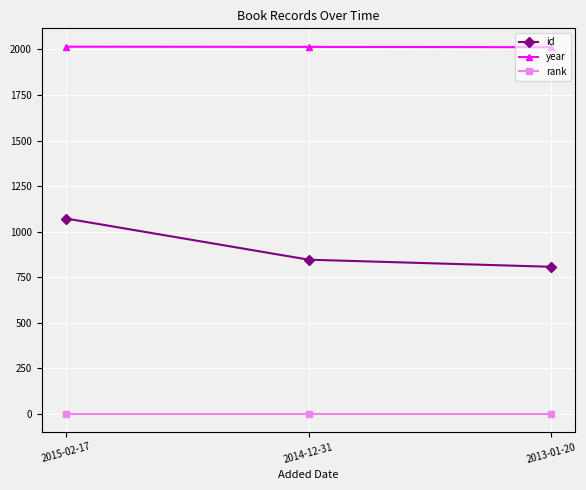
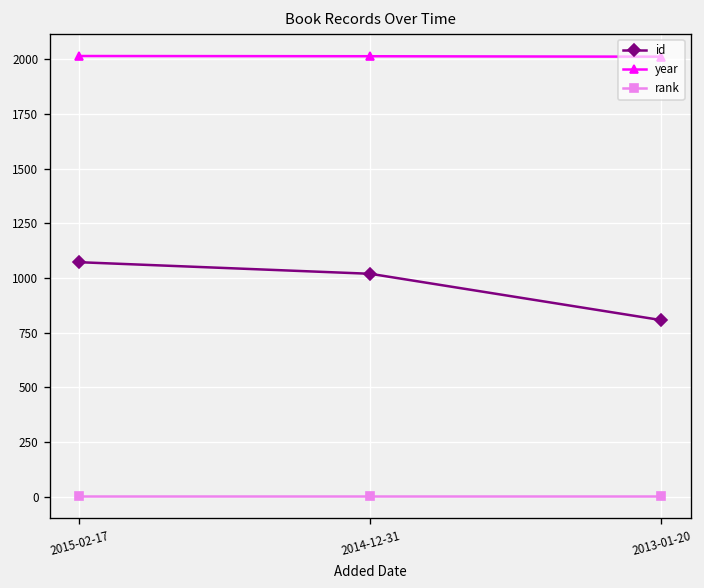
  {
    "id": {
      "2015-02-17": 1070,
-     "2014-12-31": 850,
+     "2014-12-31": 1020,
      "2013-01-20": 810
    },
    "year": {
      "2015-02-17": 2020,
      "2014-12-31": 2010
    },
    "rank": {
      "2015-02-17": 0,
      "2014-12-31": 0,
      "2013-01-20": 0
    }
  }
